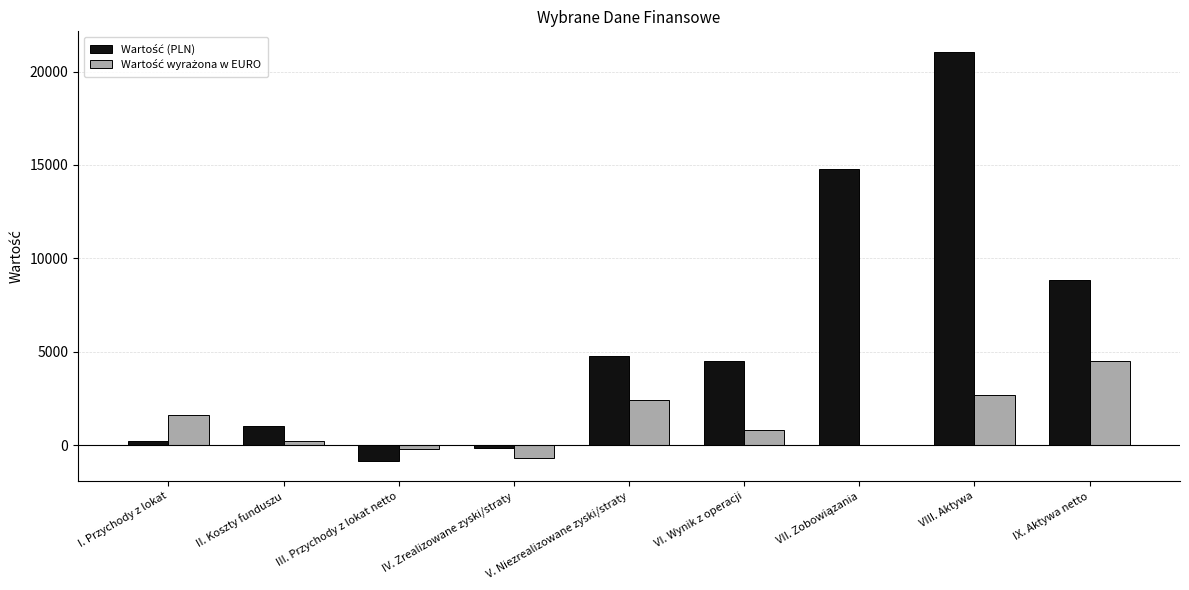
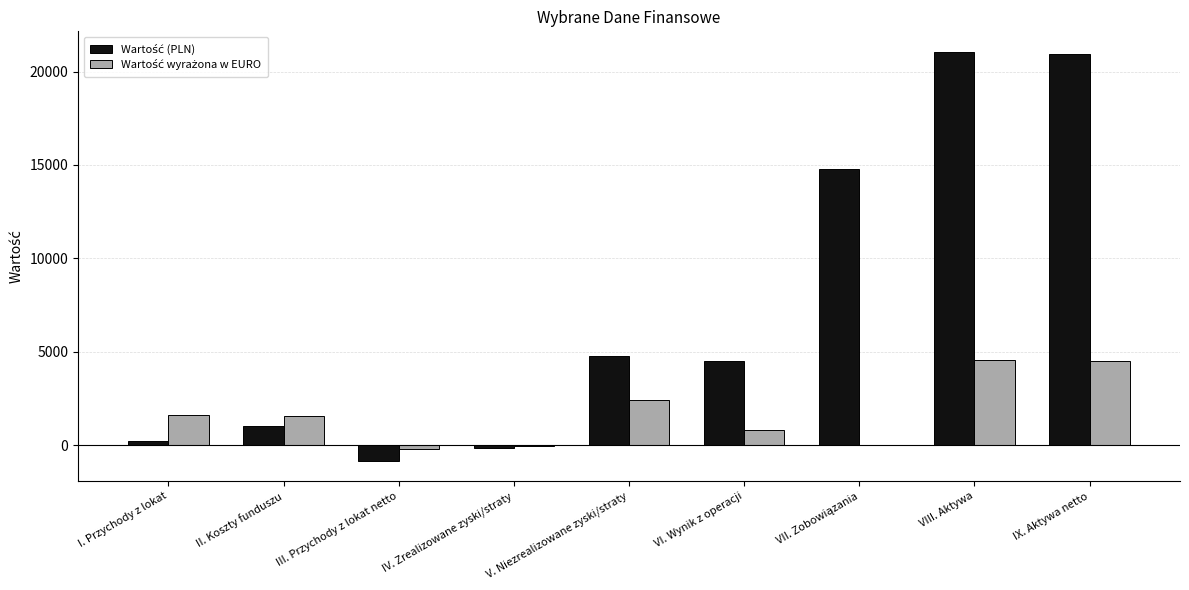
  {
    "Wartość (PLN)": {
      "I. Przychody z lokat": 200,
      "II. Koszty funduszu": 1100,
      "III. Przychody z lokat netto": -800,
      "V. Niezrealizowane zyski/straty": 4800,
      "VI. Wynik z operacji": 4500,
      "VII. Zobowiązania": 14800,
      "VIII. Aktywa": 21100,
-     "IX. Aktywa netto": 8800
+     "IX. Aktywa netto": 20900
    },
    "Wartość wyrażona w EURO": {
      "I. Przychody z lokat": 1600,
-     "II. Koszty funduszu": 200,
+     "II. Koszty funduszu": 1600,
      "III. Przychody z lokat netto": -200,
-     "IV. Zrealizowane zyski/straty": -700,
+     "IV. Zrealizowane zyski/straty": 0,
      "V. Niezrealizowane zyski/straty": 2400,
      "VI. Wynik z operacji": 800,
-     "VIII. Aktywa": 2700,
+     "VIII. Aktywa": 4600,
      "IX. Aktywa netto": 4500
    }
  }
